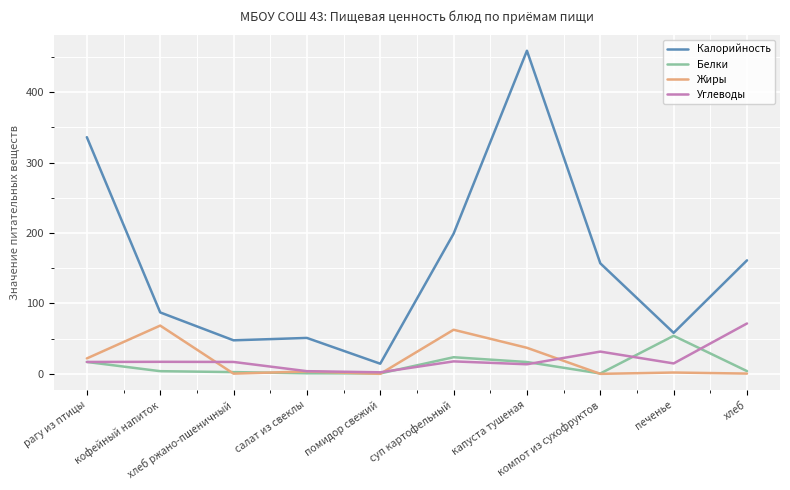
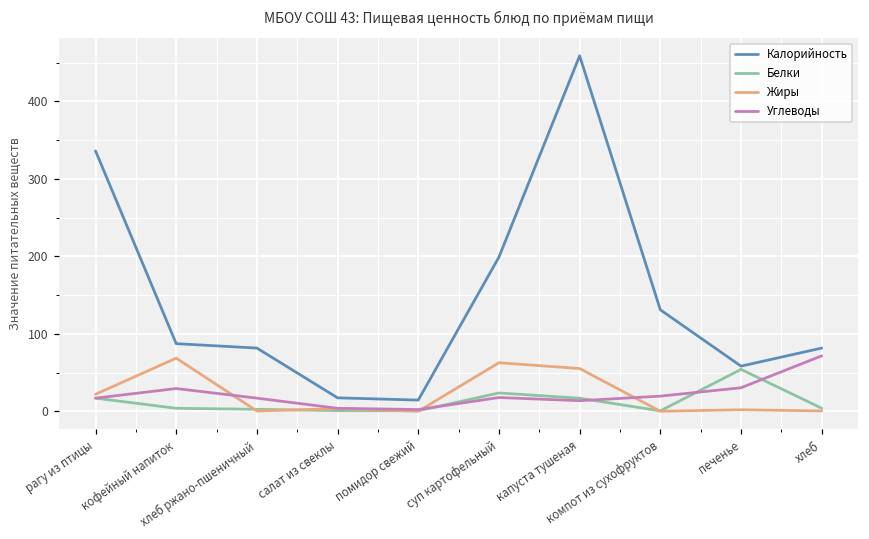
  {
    "Калорийность": {
      "рагу из птицы": 340,
      "кофейный напиток": 90,
-     "хлеб ржано-пшеничный": 50,
-     "салат из свеклы": 50,
+     "хлеб ржано-пшеничный": 80,
+     "салат из свеклы": 20,
      "помидор свежий": 10,
      "суп картофельный": 200,
      "капуста тушеная": 460,
-     "компот из сухофруктов": 160,
+     "компот из сухофруктов": 130,
      "печенье": 60,
-     "хлеб": 160
+     "хлеб": 80
    },
    "Белки": {
      "кофейный напиток": 0,
      "суп картофельный": 20,
      "печенье": 50
    },
    "Жиры": {
      "рагу из птицы": 20,
      "кофейный напиток": 70,
      "суп картофельный": 60,
-     "капуста тушеная": 40,
+     "капуста тушеная": 60,
      "печенье": 0
    },
    "Углеводы": {
-     "кофейный напиток": 20,
+     "кофейный напиток": 30,
      "хлеб ржано-пшеничный": 20,
      "суп картофельный": 20,
-     "компот из сухофруктов": 30,
-     "печенье": 10,
+     "компот из сухофруктов": 20,
+     "печенье": 30,
      "хлеб": 70
    }
  }
